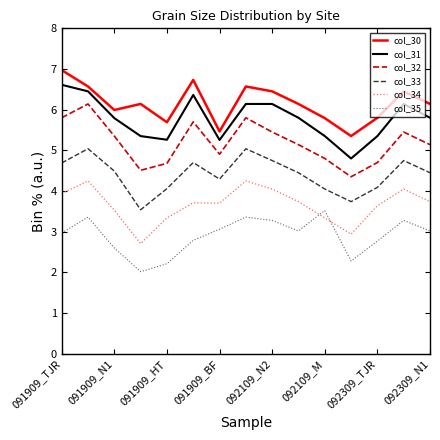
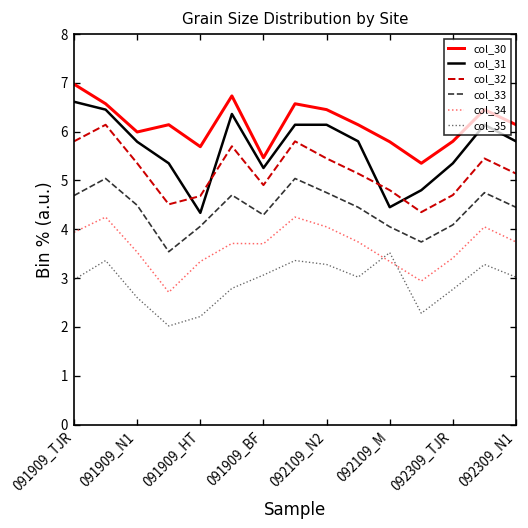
  {
    "col_31": {
      "091909_TJR": 6.6,
      "091909_N1": 5.8,
-     "091909_HT": 5.3,
+     "091909_HT": 4.3,
      "091909_BF": 5.3,
      "092109_N2": 6.1,
-     "092109_M": 5.4,
+     "092109_M": 4.5,
      "092309_TJR": 5.4,
      "092309_N1": 5.8
    },
    "col_33": {
      "091909_TJR": 4.7,
      "091909_N1": 4.5,
      "091909_HT": 4.1,
      "091909_BF": 4.3,
      "092109_N2": 4.8,
      "092109_M": 4.1,
      "092309_TJR": 4.1,
      "092309_N1": 4.5
    },
    "col_34": {
      "091909_TJR": 3.9,
      "091909_N1": 3.5,
      "091909_HT": 3.3,
      "091909_BF": 3.7,
      "092109_N2": 4.1,
      "092109_M": 3.3,
-     "092309_TJR": 3.6,
+     "092309_TJR": 3.4,
      "092309_N1": 3.7
    },
    "col_35": {
      "091909_TJR": 3.0,
      "091909_N1": 2.6,
      "091909_HT": 2.2,
      "091909_BF": 3.1,
      "092109_N2": 3.3,
      "092109_M": 3.5,
      "092309_TJR": 2.8,
      "092309_N1": 3.0
    }
  }
